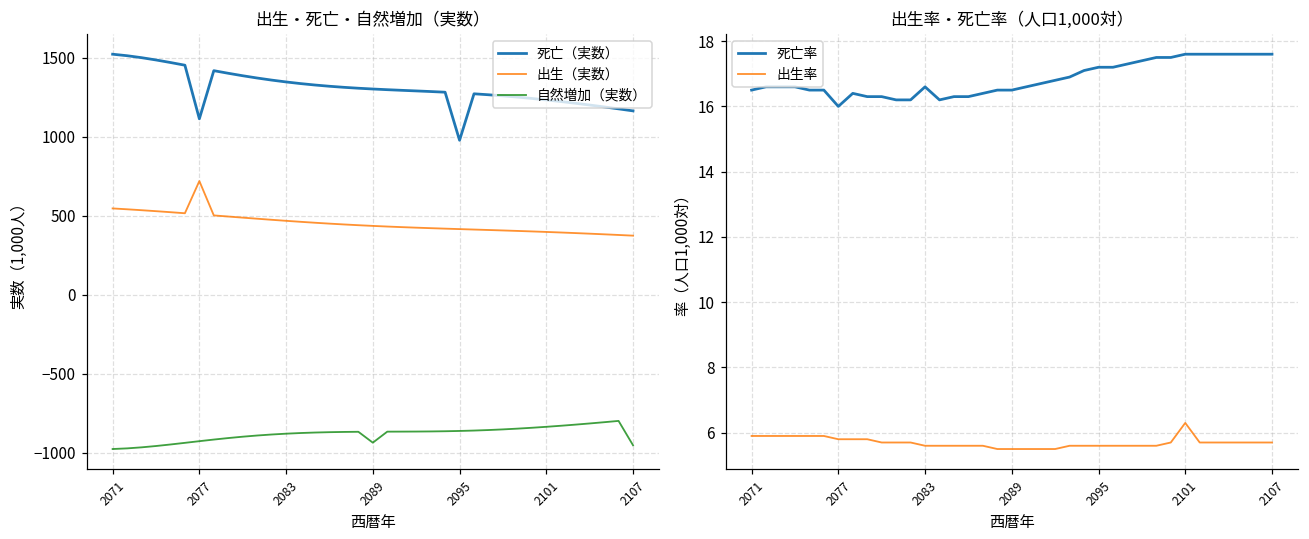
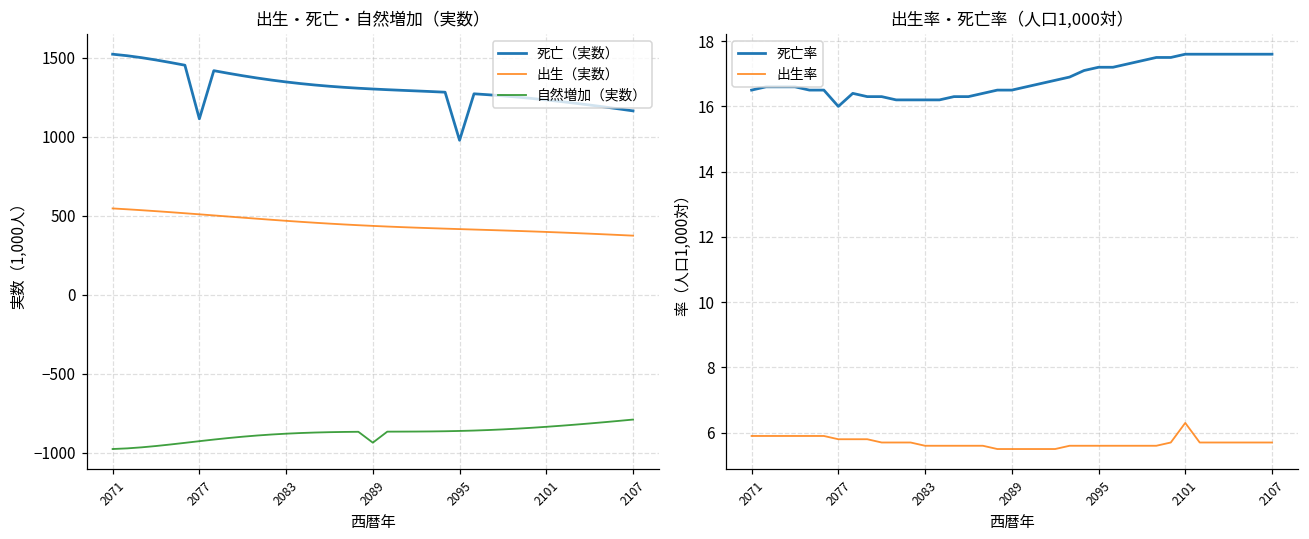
  {
    "出生・死亡・自然増加（実数）": {
      "死亡（実数）": {
        "2071": 1520,
        "2077": 1110,
        "2083": 1350,
        "2089": 1300,
        "2095": 980,
        "2107": 1160
      },
      "出生（実数）": {
        "2071": 550,
-       "2077": 720,
+       "2077": 510,
        "2083": 470,
        "2089": 440,
        "2095": 420,
        "2101": 400,
        "2107": 370
      },
      "自然増加（実数）": {
        "2071": -980,
        "2077": -930,
        "2083": -880,
        "2089": -940,
        "2095": -860,
        "2101": -840,
-       "2107": -950
+       "2107": -790
      }
    },
    "出生率・死亡率（人口1,000対）": {
      "死亡率": {
        "2071": 16.5,
        "2077": 16.0,
-       "2083": 16.6,
+       "2083": 16.2,
        "2089": 16.5,
        "2095": 17.2,
        "2101": 17.6,
        "2107": 17.6
      },
      "出生率": {
        "2071": 5.9,
        "2077": 5.8,
        "2083": 5.6,
        "2089": 5.5,
        "2095": 5.6,
        "2101": 6.3,
        "2107": 5.7
      }
    }
  }
